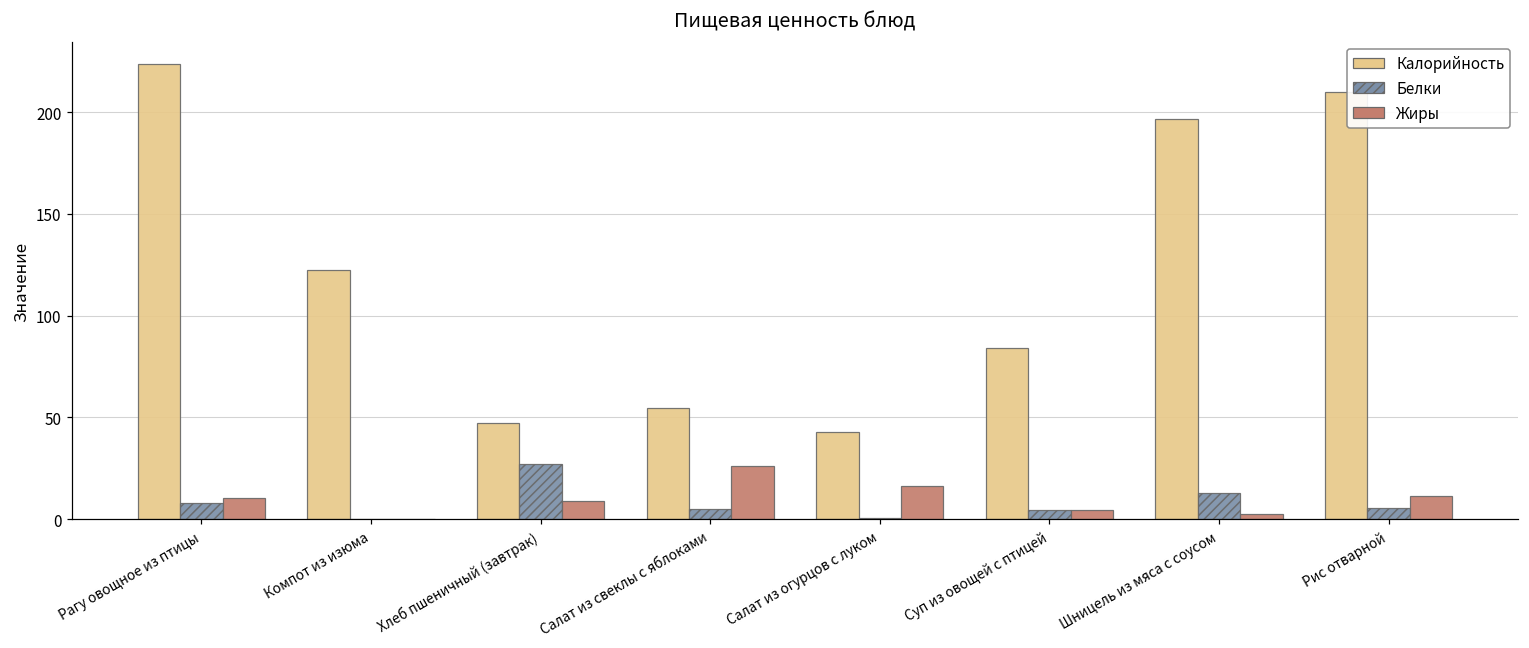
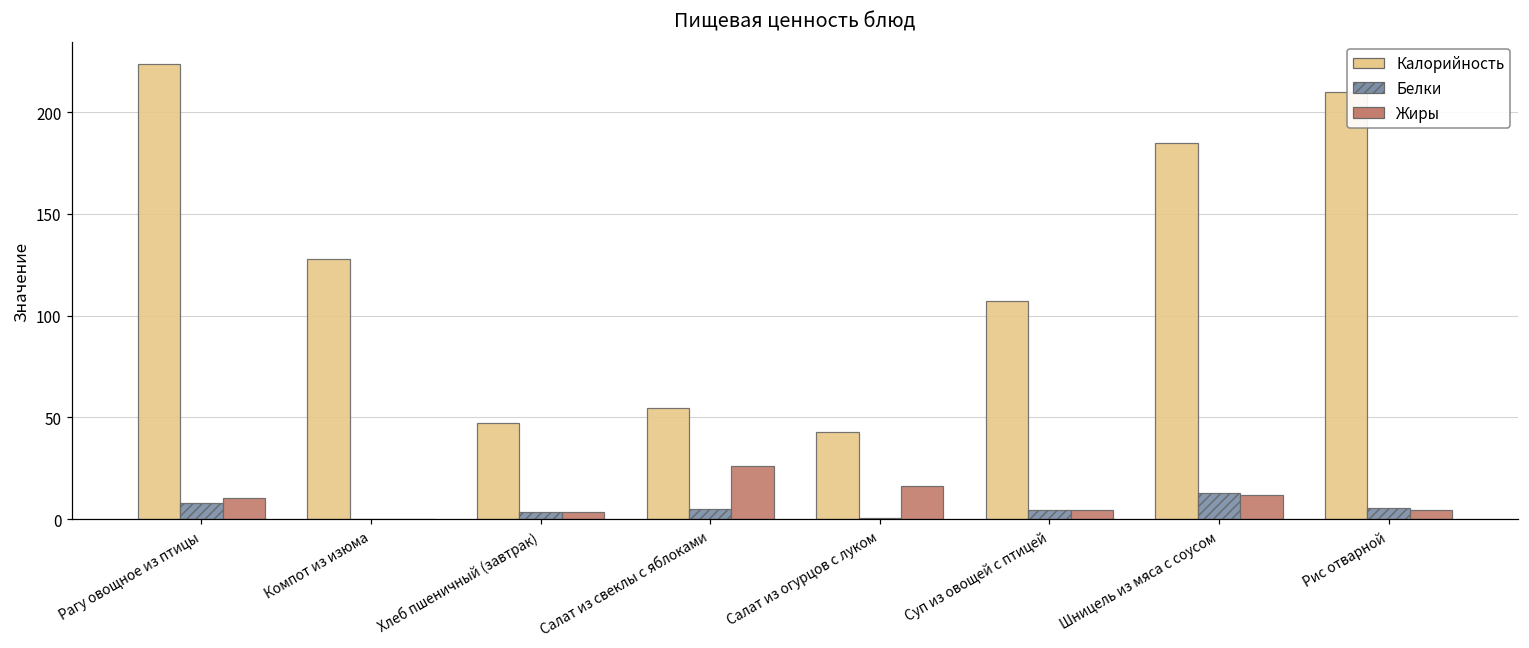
  {
    "Калорийность": {
      "Рагу овощное из птицы": 223,
-     "Компот из изюма": 122,
+     "Компот из изюма": 128,
      "Хлеб пшеничный (завтрак)": 47,
      "Салат из свеклы с яблоками": 55,
      "Салат из огурцов с луком": 43,
-     "Суп из овощей с птицей": 84,
-     "Шницель из мяса с соусом": 196,
+     "Суп из овощей с птицей": 107,
+     "Шницель из мяса с соусом": 185,
      "Рис отварной": 210
    },
    "Белки": {
      "Рагу овощное из птицы": 8,
-     "Хлеб пшеничный (завтрак)": 27,
+     "Хлеб пшеничный (завтрак)": 3,
      "Салат из свеклы с яблоками": 5,
      "Суп из овощей с птицей": 5,
      "Шницель из мяса с соусом": 13,
      "Рис отварной": 6
    },
    "Жиры": {
      "Рагу овощное из птицы": 11,
-     "Хлеб пшеничный (завтрак)": 9,
+     "Хлеб пшеничный (завтрак)": 4,
      "Салат из свеклы с яблоками": 26,
      "Салат из огурцов с луком": 16,
      "Суп из овощей с птицей": 4,
-     "Шницель из мяса с соусом": 2,
-     "Рис отварной": 12
+     "Шницель из мяса с соусом": 12,
+     "Рис отварной": 4
    }
  }
